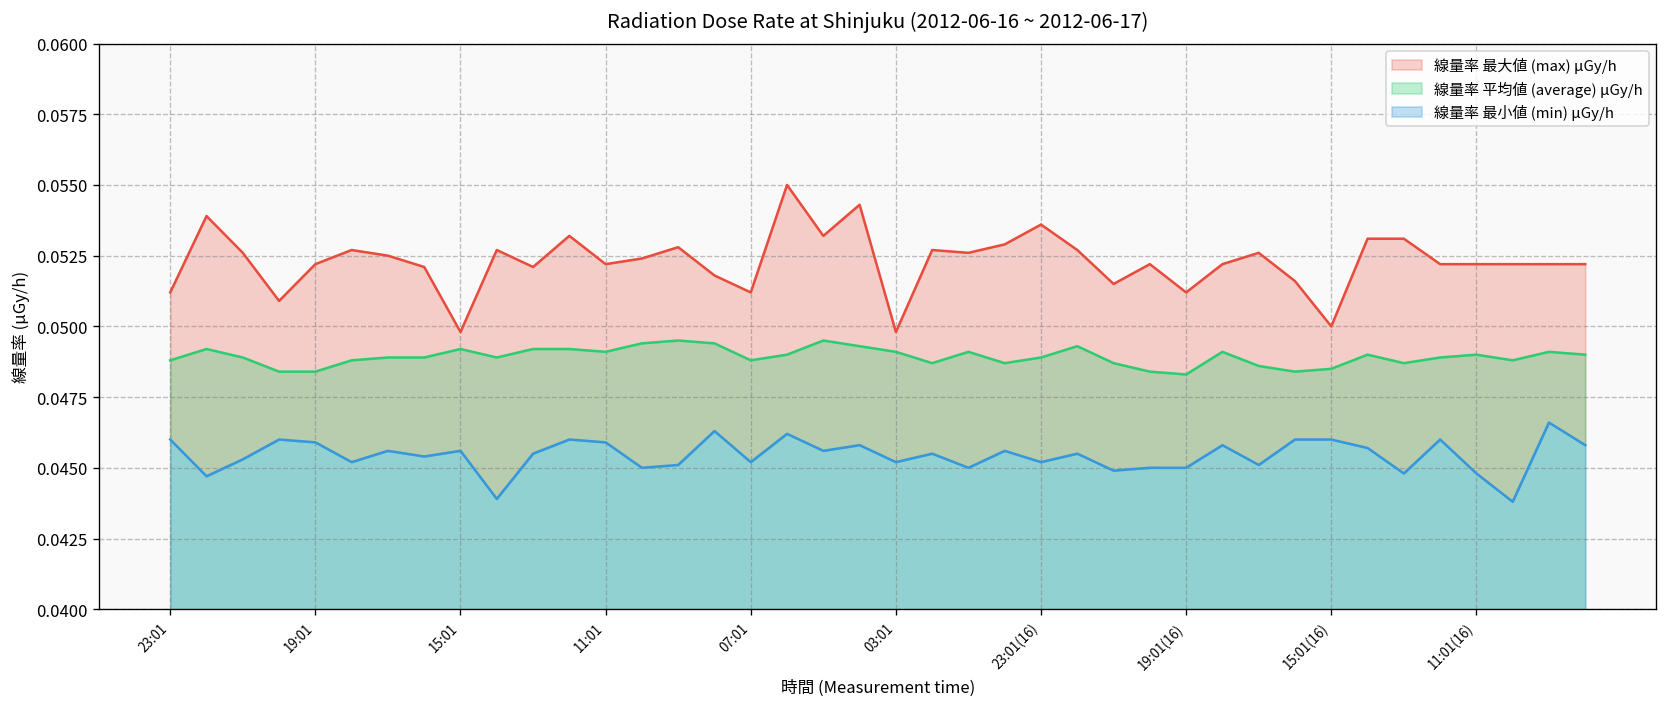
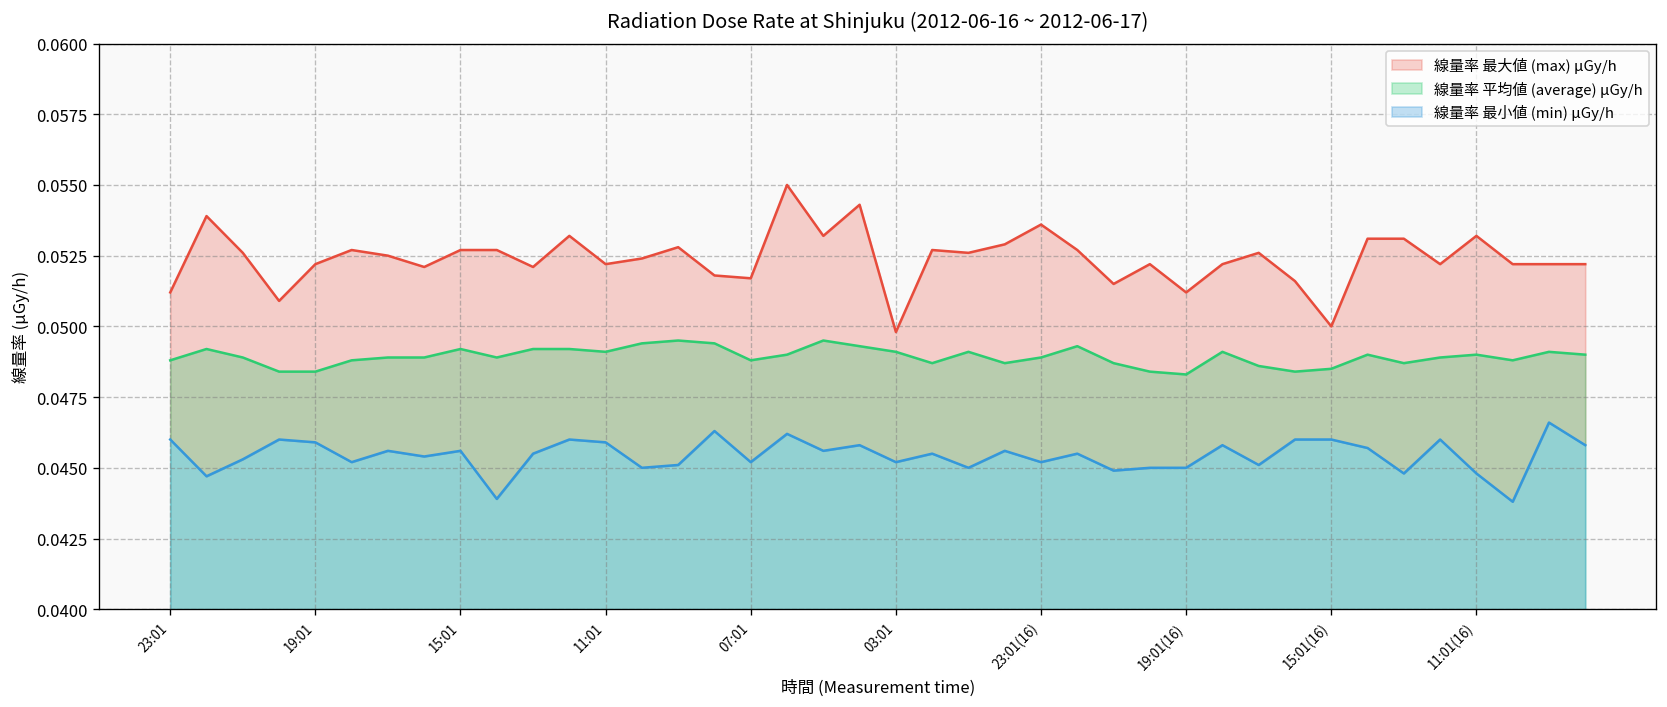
  {
    "線量率 最大値 (max) μGy/h": {
      "23:01": 0.0512,
      "19:01": 0.0522,
-     "15:01": 0.0498,
+     "15:01": 0.0527,
      "11:01": 0.0522,
-     "07:01": 0.0512,
+     "07:01": 0.0517,
      "03:01": 0.0498,
      "23:01(16)": 0.0536,
      "19:01(16)": 0.0512,
      "15:01(16)": 0.0500,
-     "11:01(16)": 0.0522
+     "11:01(16)": 0.0532
    }
  }
